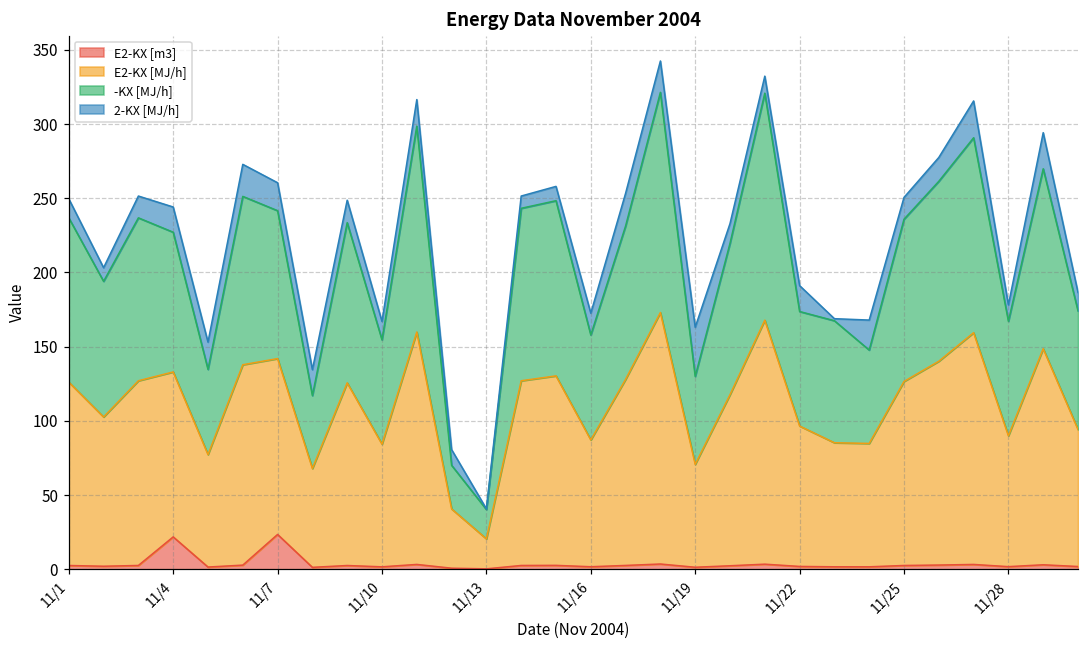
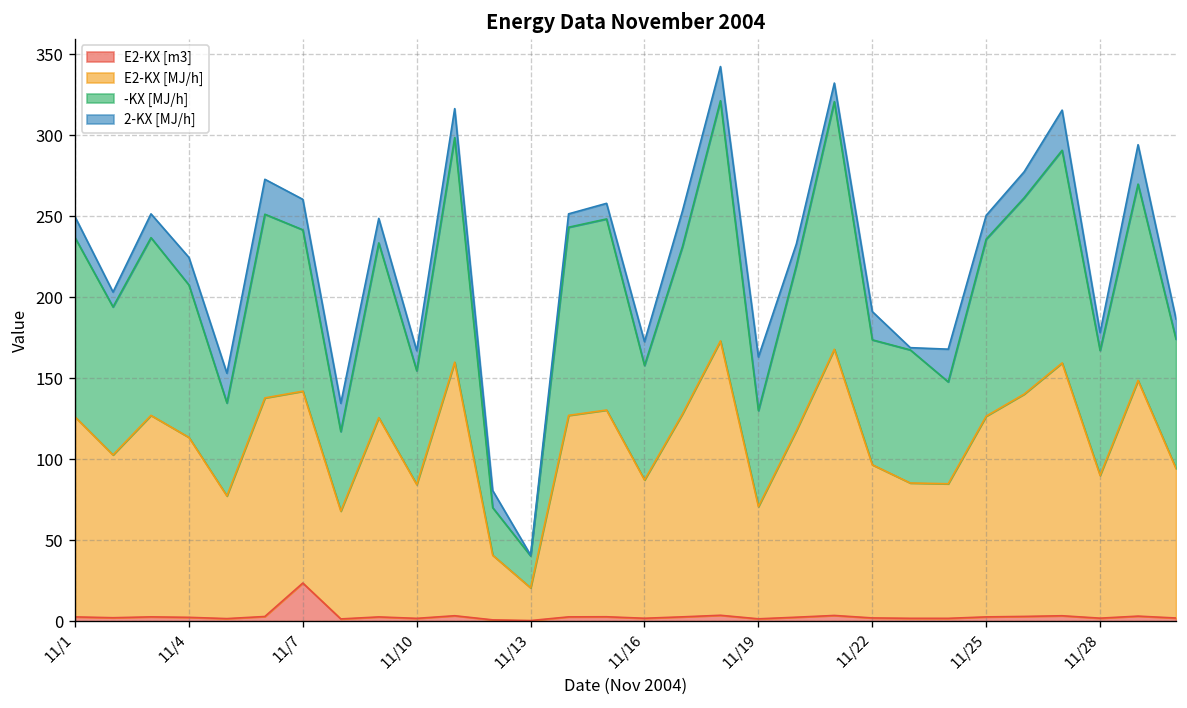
  {
    "E2-KX [m3]": {
      "11/1": 3,
-     "11/4": 22,
+     "11/4": 2,
      "11/7": 24,
      "11/10": 2,
      "11/13": 0,
      "11/16": 2,
      "11/19": 2,
      "11/22": 2,
      "11/25": 3,
      "11/28": 2
    },
    "E2-KX [MJ/h]": {
      "11/1": 123,
      "11/4": 111,
      "11/7": 118,
      "11/10": 83,
      "11/13": 20,
      "11/16": 85,
      "11/19": 69,
      "11/22": 95,
      "11/25": 124,
      "11/28": 88
    },
    "-KX [MJ/h]": {
      "11/1": 111,
      "11/4": 94,
      "11/7": 100,
      "11/10": 70,
      "11/16": 71,
      "11/19": 59,
      "11/22": 77,
      "11/25": 109,
      "11/28": 77
    },
    "2-KX [MJ/h]": {
      "11/1": 13,
      "11/4": 17,
      "11/7": 19,
      "11/10": 12,
      "11/16": 15,
      "11/19": 33,
      "11/22": 17,
      "11/25": 15,
      "11/28": 11
    }
  }
